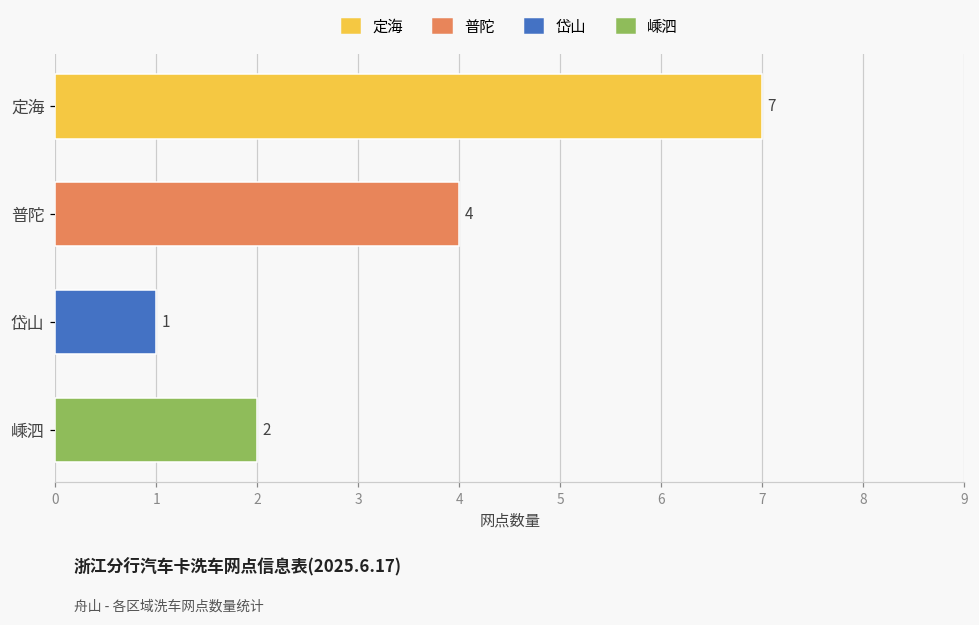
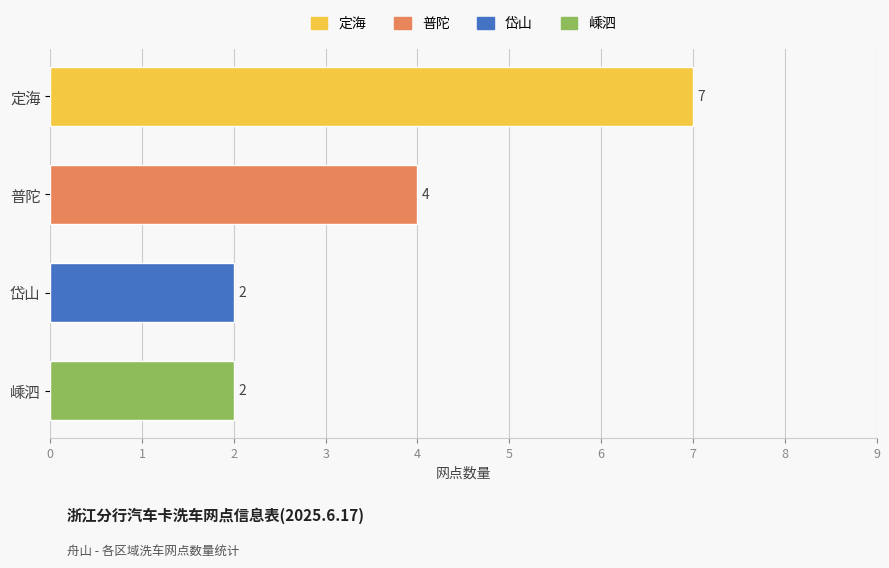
  {
    "定海": 7,
    "普陀": 4,
-   "岱山": 1,
+   "岱山": 2,
    "嵊泗": 2
  }
